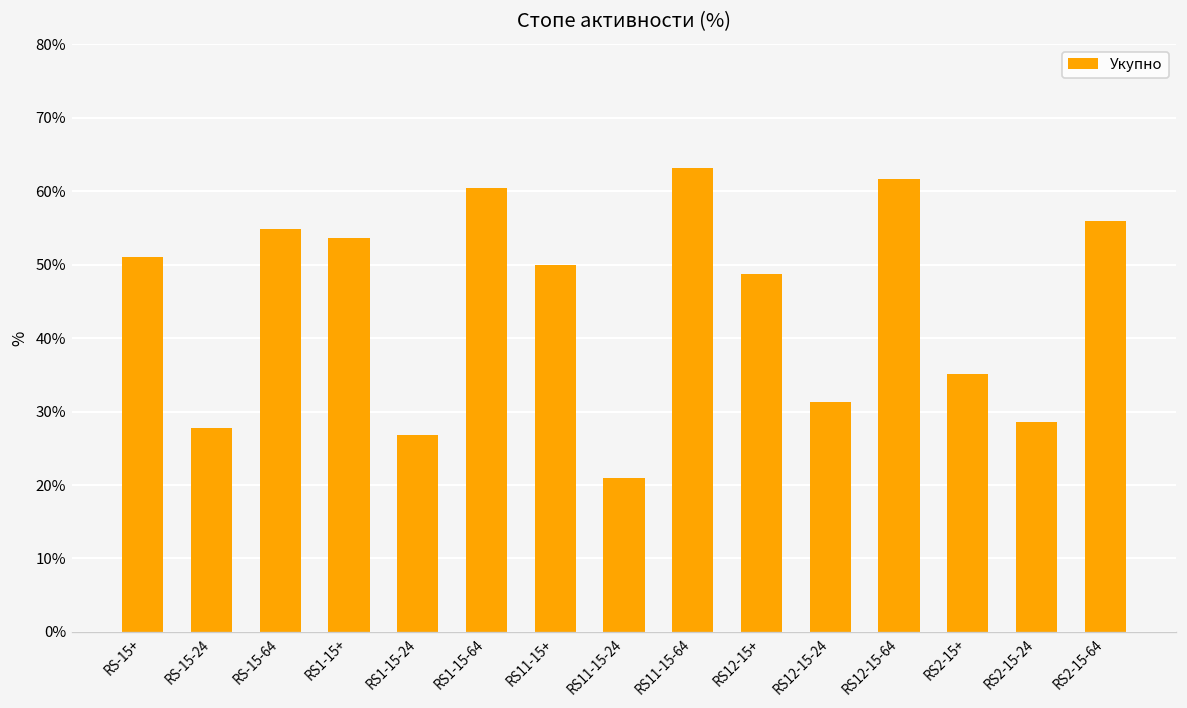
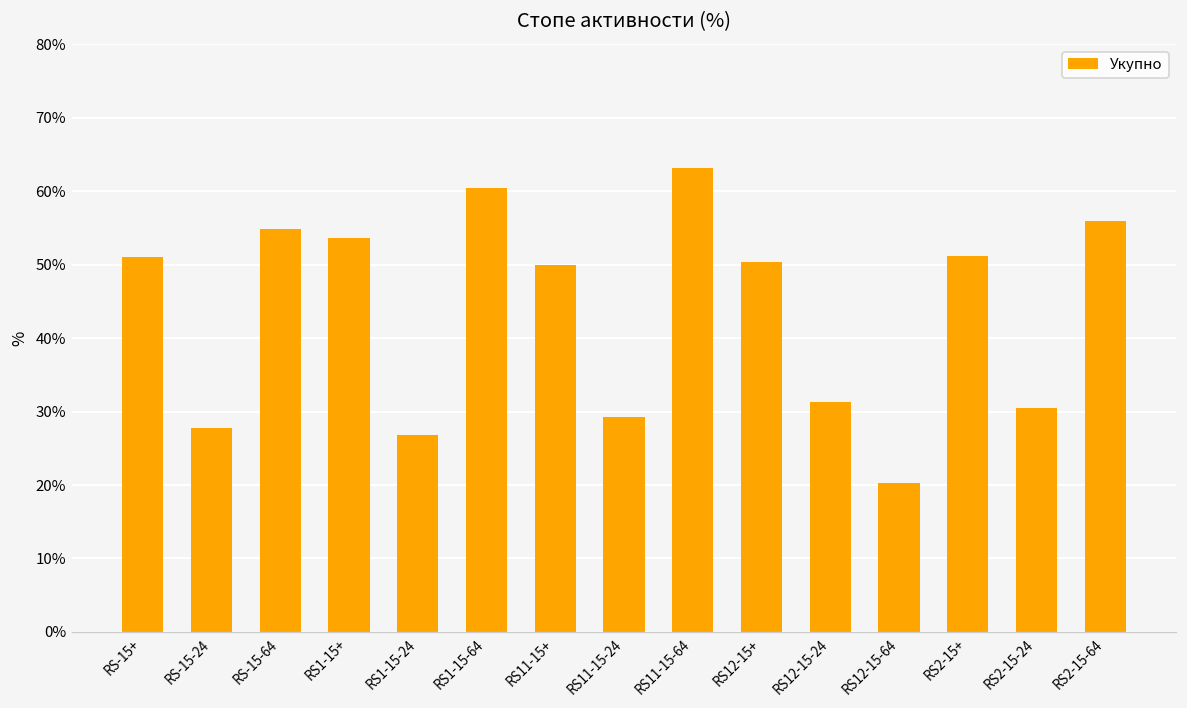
  {
    "RS-15+": "51%",
    "RS-15-24": "28%",
    "RS-15-64": "55%",
    "RS1-15+": "54%",
    "RS1-15-24": "27%",
    "RS1-15-64": "61%",
    "RS11-15+": "50%",
-   "RS11-15-24": "21%",
+   "RS11-15-24": "29%",
    "RS11-15-64": "63%",
-   "RS12-15+": "49%",
+   "RS12-15+": "50%",
    "RS12-15-24": "31%",
-   "RS12-15-64": "62%",
-   "RS2-15+": "35%",
-   "RS2-15-24": "29%",
+   "RS12-15-64": "20%",
+   "RS2-15+": "51%",
+   "RS2-15-24": "31%",
    "RS2-15-64": "56%"
  }
